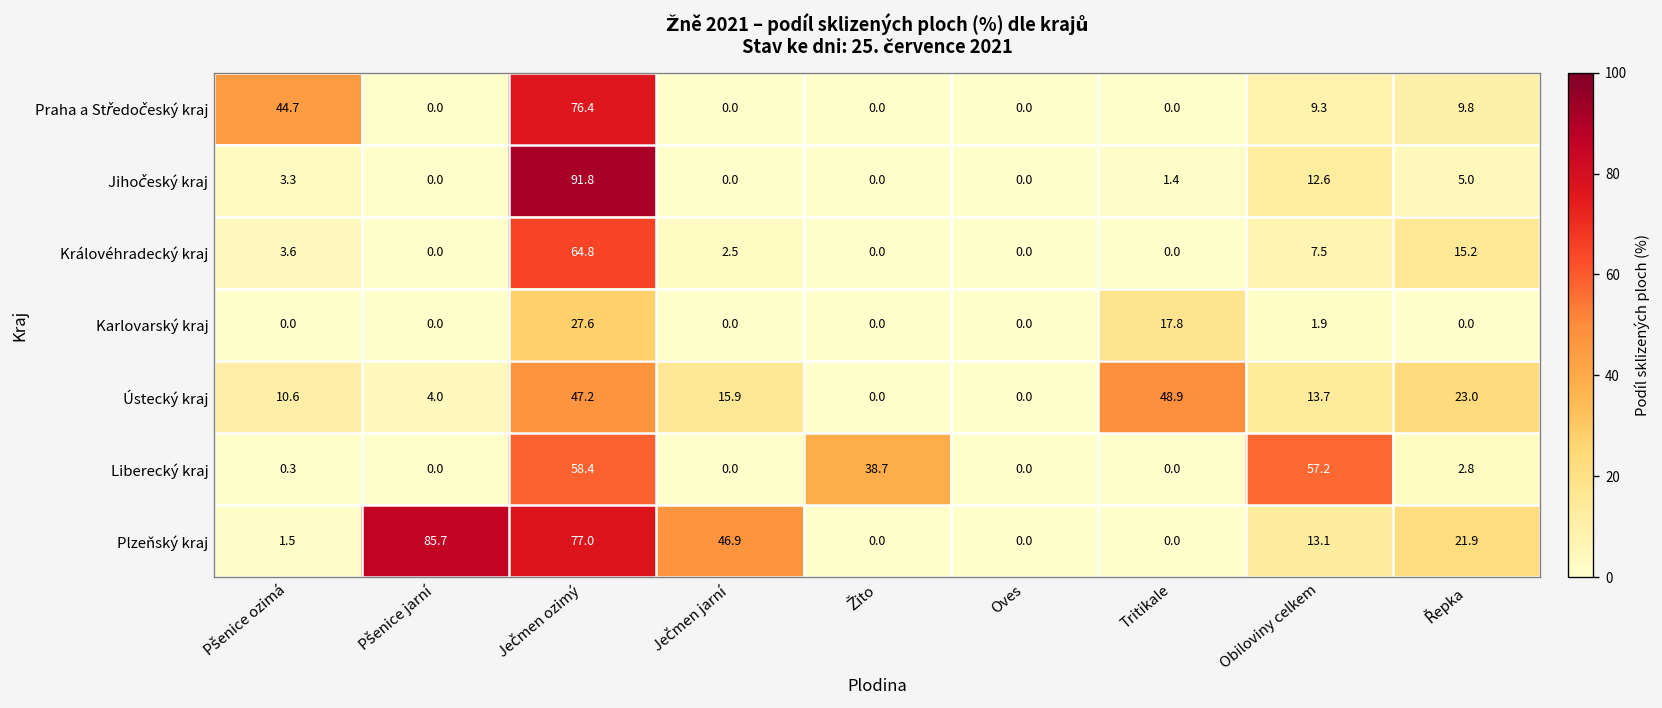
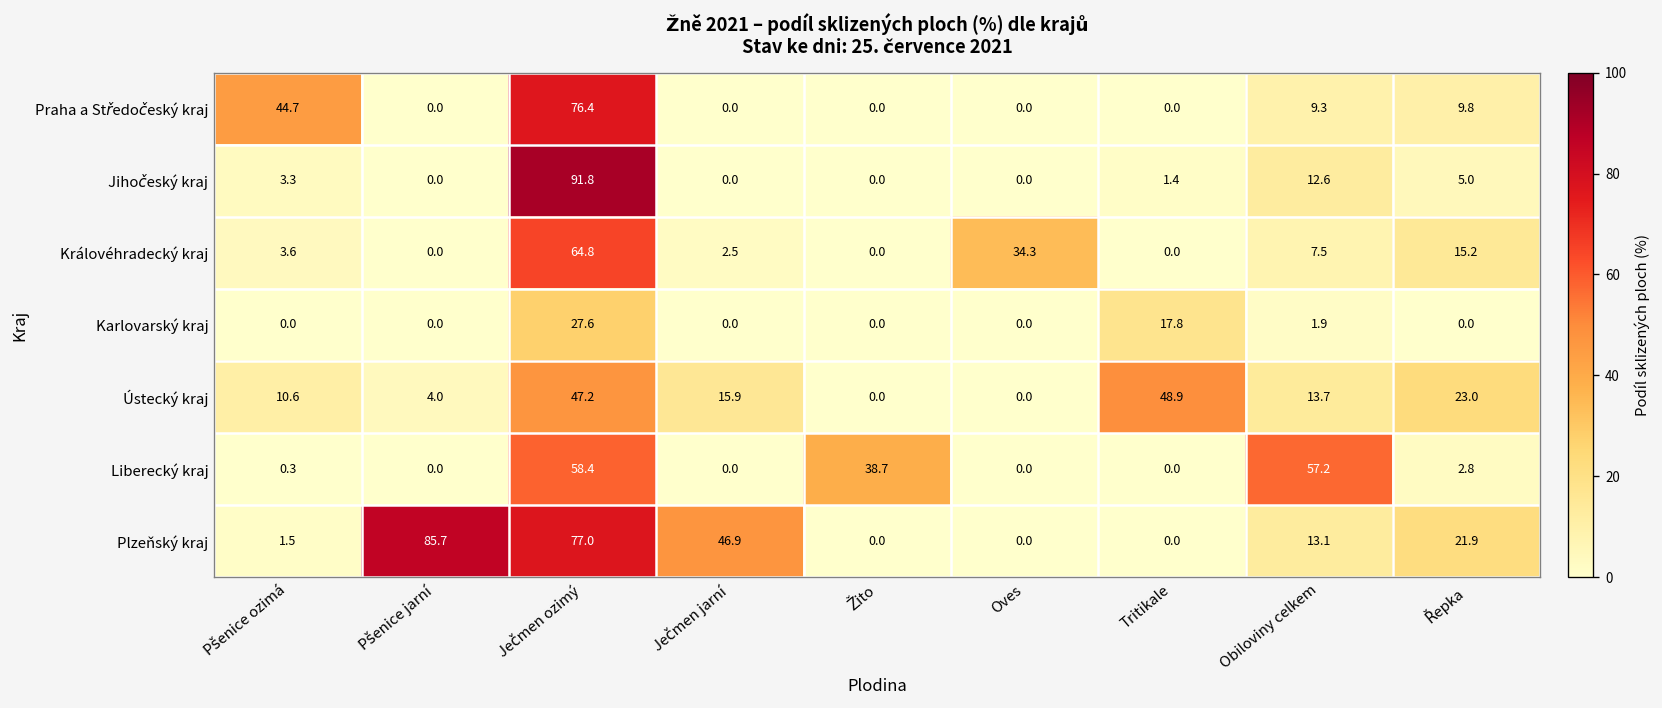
  {
    "Praha a Středočeský kraj": {
      "Pšenice ozimá": 44.7,
      "Pšenice jarní": 0.0,
      "Ječmen ozimý": 76.4,
      "Ječmen jarní": 0.0,
      "Žito": 0.0,
      "Oves": 0.0,
      "Tritikale": 0.0,
      "Obiloviny celkem": 9.3,
      "Řepka": 9.8
    },
    "Jihočeský kraj": {
      "Pšenice ozimá": 3.3,
      "Pšenice jarní": 0.0,
      "Ječmen ozimý": 91.8,
      "Ječmen jarní": 0.0,
      "Žito": 0.0,
      "Oves": 0.0,
      "Tritikale": 1.4,
      "Obiloviny celkem": 12.6,
      "Řepka": 5.0
    },
    "Královéhradecký kraj": {
      "Pšenice ozimá": 3.6,
      "Pšenice jarní": 0.0,
      "Ječmen ozimý": 64.8,
      "Ječmen jarní": 2.5,
      "Žito": 0.0,
-     "Oves": 0.0,
+     "Oves": 34.3,
      "Tritikale": 0.0,
      "Obiloviny celkem": 7.5,
      "Řepka": 15.2
    },
    "Karlovarský kraj": {
      "Pšenice ozimá": 0.0,
      "Pšenice jarní": 0.0,
      "Ječmen ozimý": 27.6,
      "Ječmen jarní": 0.0,
      "Žito": 0.0,
      "Oves": 0.0,
      "Tritikale": 17.8,
      "Obiloviny celkem": 1.9,
      "Řepka": 0.0
    },
    "Ústecký kraj": {
      "Pšenice ozimá": 10.6,
      "Pšenice jarní": 4.0,
      "Ječmen ozimý": 47.2,
      "Ječmen jarní": 15.9,
      "Žito": 0.0,
      "Oves": 0.0,
      "Tritikale": 48.9,
      "Obiloviny celkem": 13.7,
      "Řepka": 23.0
    },
    "Liberecký kraj": {
      "Pšenice ozimá": 0.3,
      "Pšenice jarní": 0.0,
      "Ječmen ozimý": 58.4,
      "Ječmen jarní": 0.0,
      "Žito": 38.7,
      "Oves": 0.0,
      "Tritikale": 0.0,
      "Obiloviny celkem": 57.2,
      "Řepka": 2.8
    },
    "Plzeňský kraj": {
      "Pšenice ozimá": 1.5,
      "Pšenice jarní": 85.7,
      "Ječmen ozimý": 77.0,
      "Ječmen jarní": 46.9,
      "Žito": 0.0,
      "Oves": 0.0,
      "Tritikale": 0.0,
      "Obiloviny celkem": 13.1,
      "Řepka": 21.9
    }
  }
